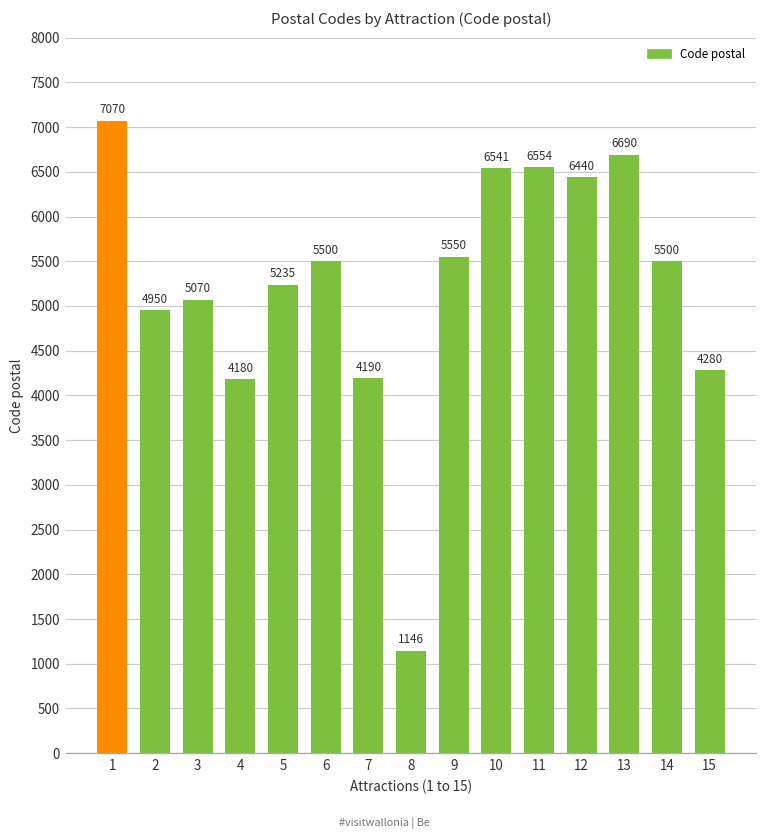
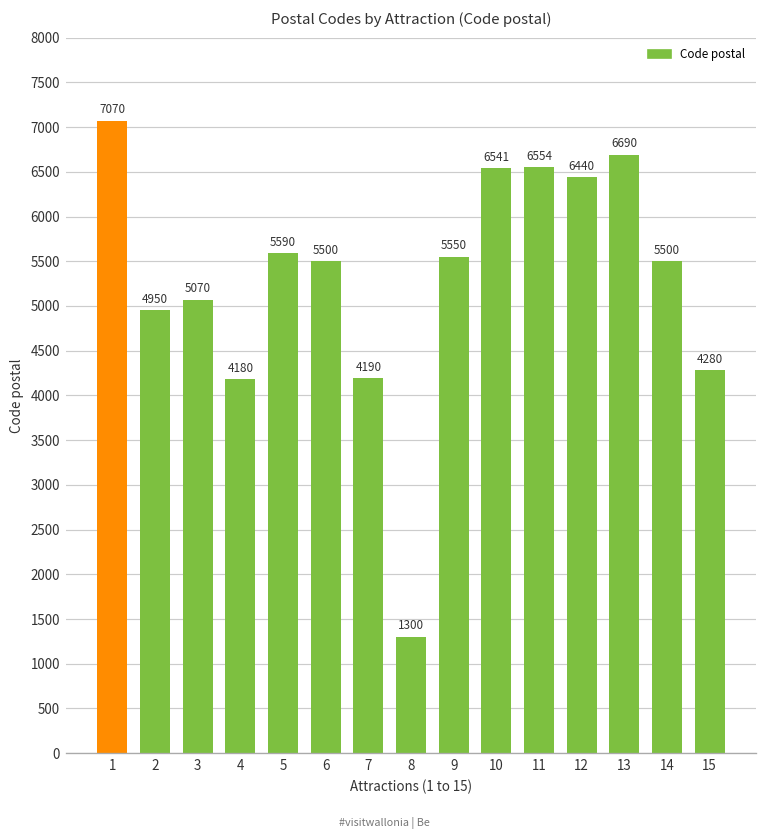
  {
    "1": 7070,
    "2": 4950,
    "3": 5070,
    "4": 4180,
-   "5": 5235,
+   "5": 5590,
    "6": 5500,
    "7": 4190,
-   "8": 1146,
+   "8": 1300,
    "9": 5550,
    "10": 6541,
    "11": 6554,
    "12": 6440,
    "13": 6690,
    "14": 5500,
    "15": 4280
  }
